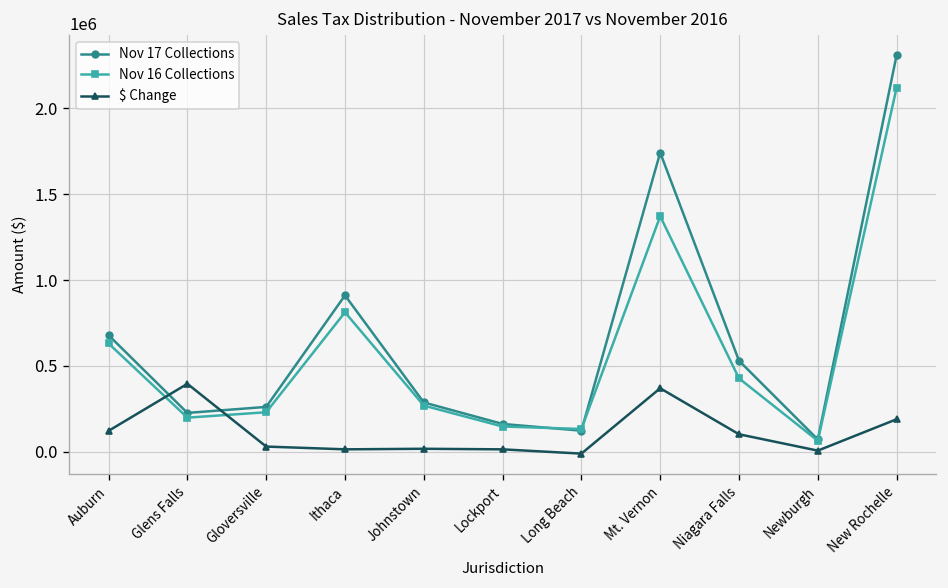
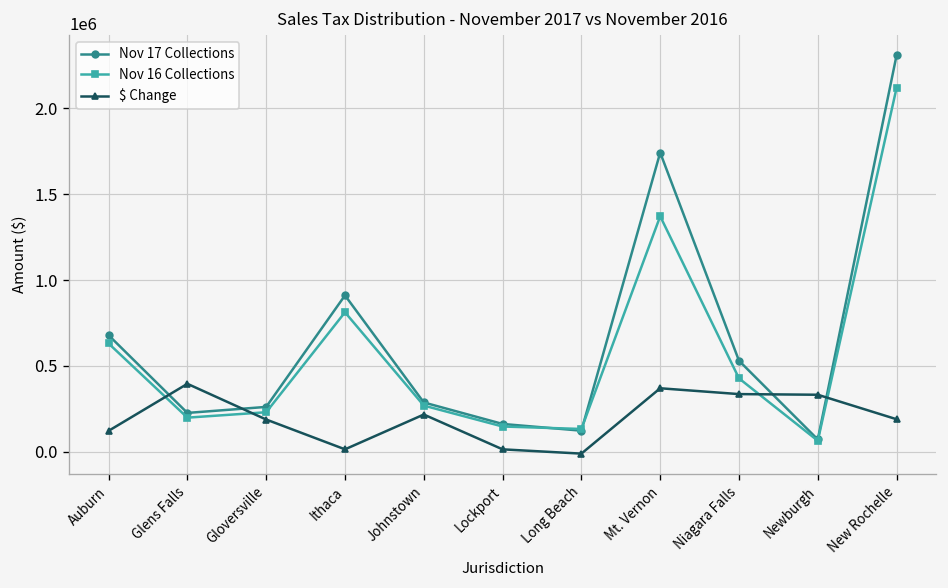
  {
    "$ Change": {
      "Auburn": 120000,
      "Glens Falls": 400000,
-     "Gloversville": 30000,
+     "Gloversville": 190000,
      "Ithaca": 10000,
-     "Johnstown": 20000,
+     "Johnstown": 220000,
      "Lockport": 10000,
      "Long Beach": -10000,
      "Mt. Vernon": 370000,
-     "Niagara Falls": 100000,
-     "Newburgh": 10000,
+     "Niagara Falls": 340000,
+     "Newburgh": 330000,
      "New Rochelle": 190000
    }
  }
